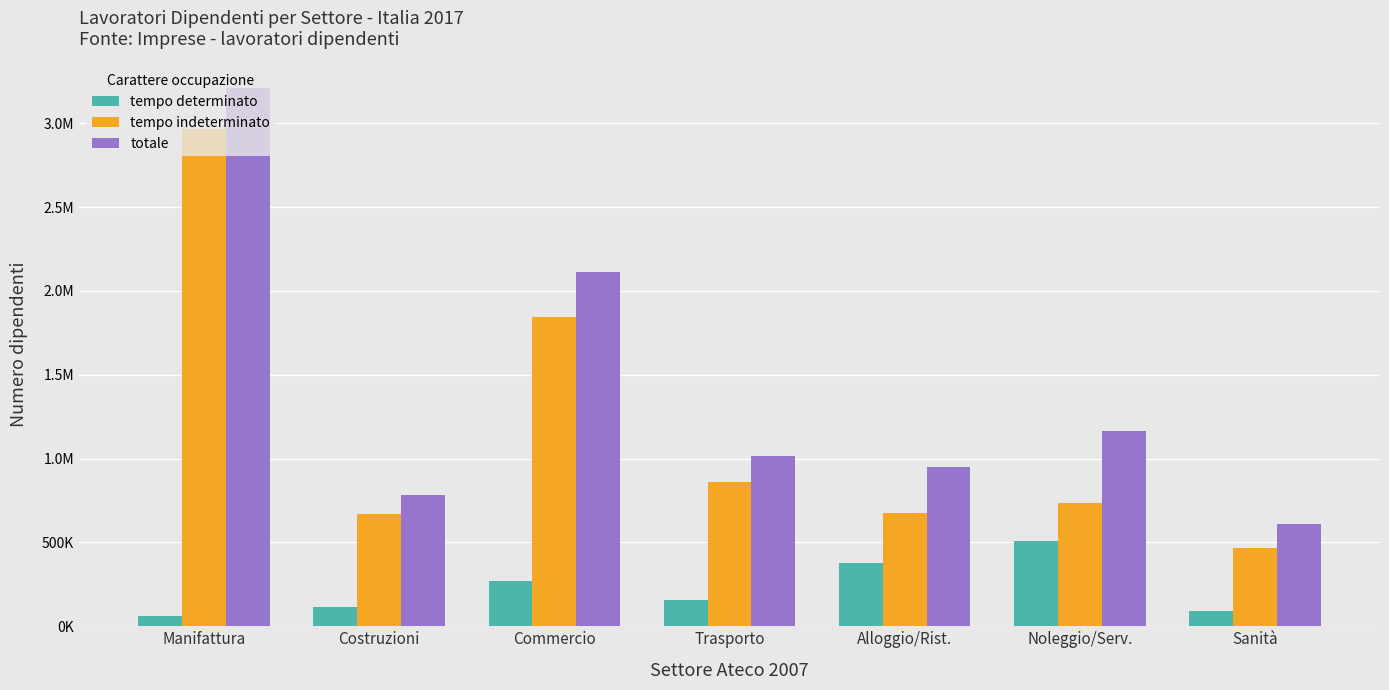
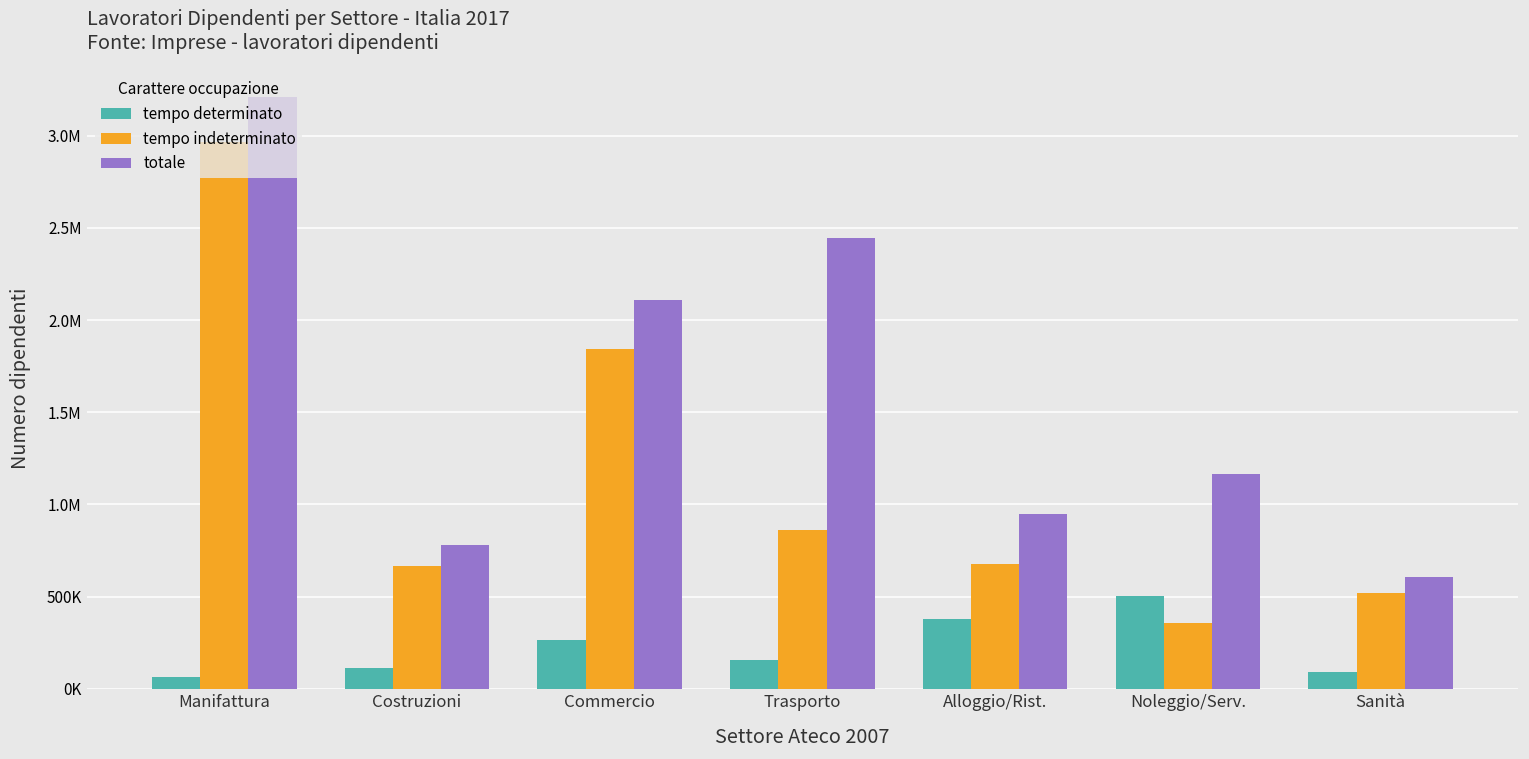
  {
    "tempo determinato": {
      "Manifattura": 60000,
      "Costruzioni": 110000,
      "Commercio": 270000,
      "Trasporto": 160000,
      "Alloggio/Rist.": 380000,
      "Noleggio/Serv.": 510000,
      "Sanità": 90000
    },
    "tempo indeterminato": {
      "Costruzioni": 670000,
      "Commercio": 1840000,
      "Trasporto": 860000,
      "Alloggio/Rist.": 680000,
-     "Noleggio/Serv.": 740000,
-     "Sanità": 460000
+     "Noleggio/Serv.": 360000,
+     "Sanità": 520000
    },
    "totale": {
      "Costruzioni": 780000,
      "Commercio": 2110000,
-     "Trasporto": 1020000,
+     "Trasporto": 2440000,
      "Alloggio/Rist.": 950000,
      "Noleggio/Serv.": 1160000,
      "Sanità": 610000
    }
  }
